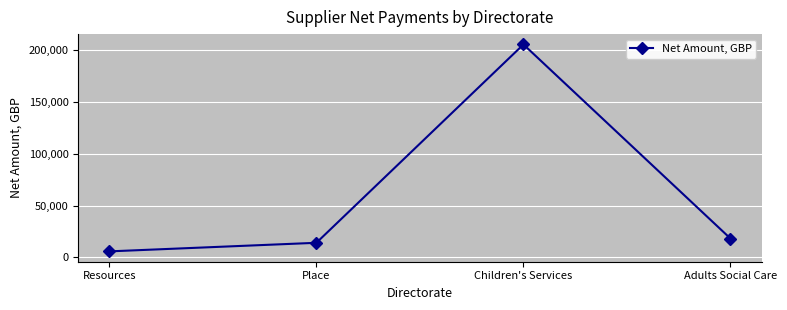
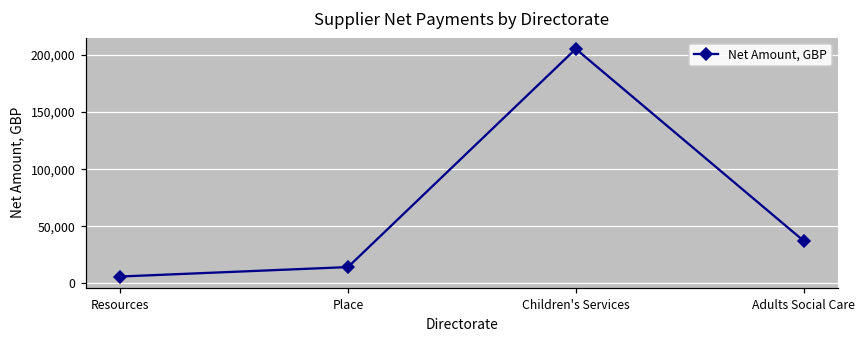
  {
    "Resources": "6,000",
    "Place": "14,000",
    "Children's Services": "205,000",
-   "Adults Social Care": "18,000"
+   "Adults Social Care": "37,000"
  }
